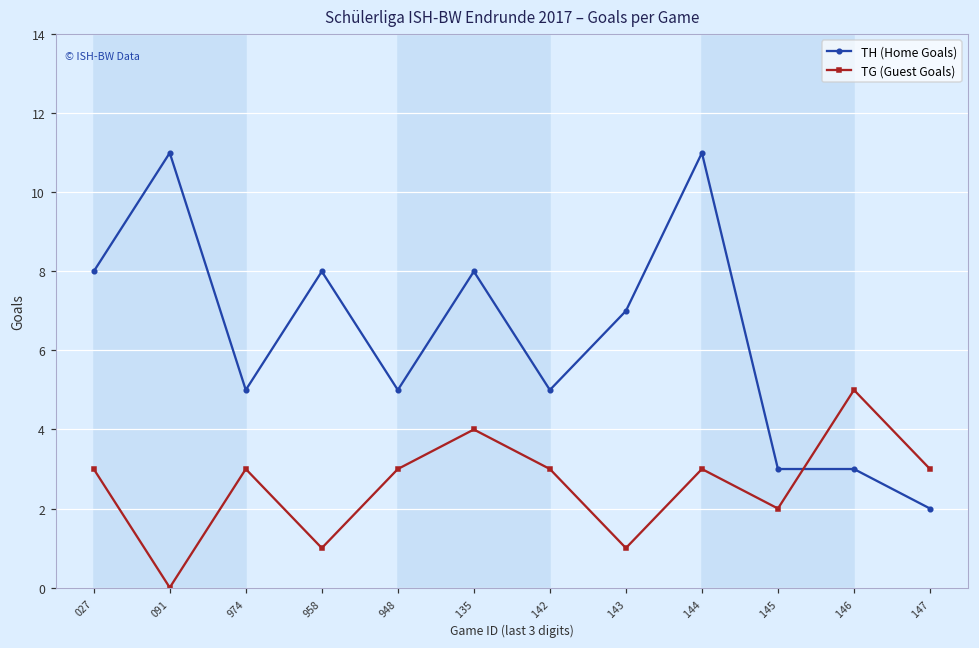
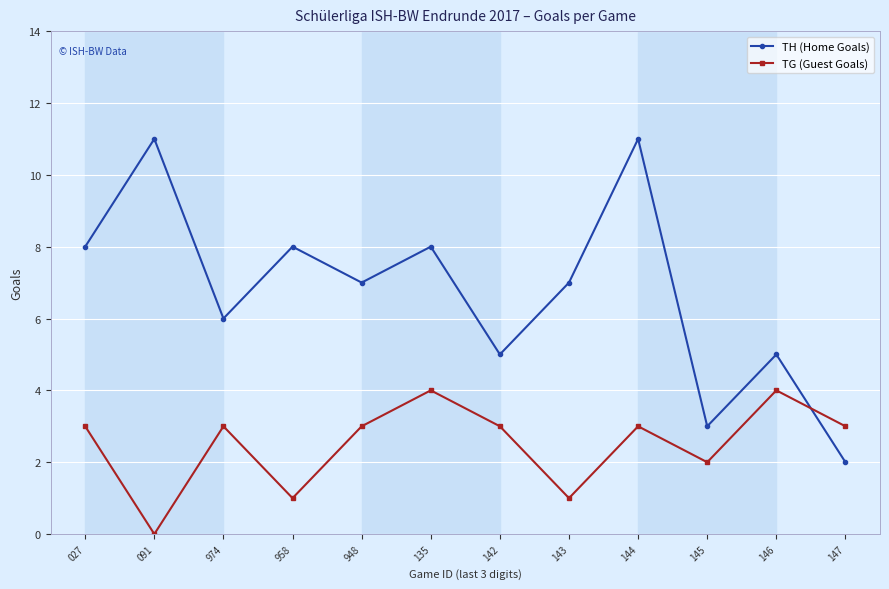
  {
    "TH (Home Goals)": {
      "027": 8,
      "091": 11,
-     "974": 5,
+     "974": 6,
      "958": 8,
-     "948": 5,
+     "948": 7,
      "135": 8,
      "142": 5,
      "143": 7,
      "144": 11,
      "145": 3,
-     "146": 3,
+     "146": 5,
      "147": 2
    },
    "TG (Guest Goals)": {
      "027": 3,
      "091": 0,
      "974": 3,
      "958": 1,
      "948": 3,
      "135": 4,
      "142": 3,
      "143": 1,
      "144": 3,
      "145": 2,
-     "146": 5,
+     "146": 4,
      "147": 3
    }
  }
